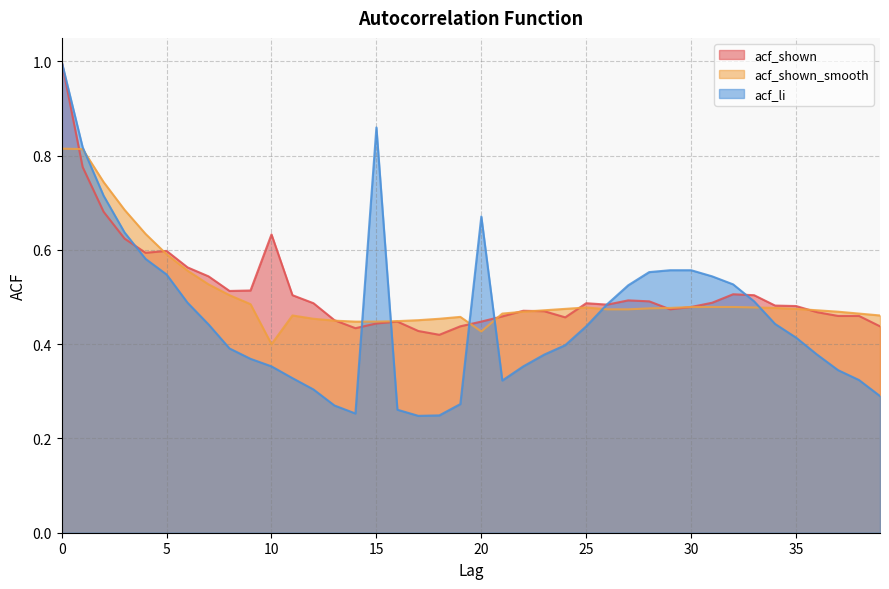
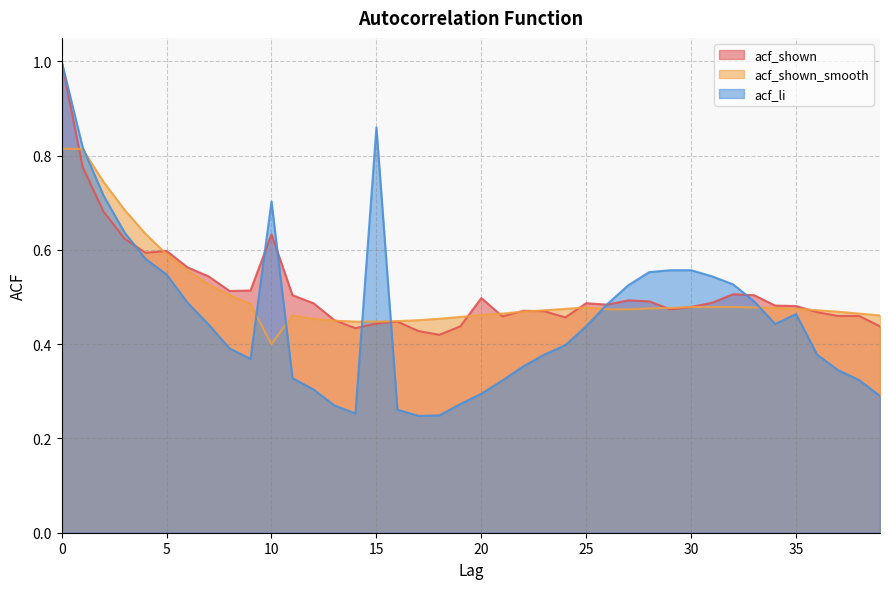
  {
    "acf_shown": {
      "5": 0.60,
      "10": 0.63,
-     "20": 0.45,
+     "20": 0.50,
      "25": 0.49,
      "35": 0.48
    },
    "acf_shown_smooth": {
      "0": 0.82,
      "5": 0.59,
      "10": 0.40,
-     "20": 0.43,
+     "20": 0.46,
      "25": 0.48,
      "35": 0.48
    },
    "acf_li": {
      "5": 0.55,
-     "10": 0.35,
+     "10": 0.70,
      "15": 0.86,
-     "20": 0.67,
+     "20": 0.30,
      "25": 0.44,
      "30": 0.56,
-     "35": 0.41
+     "35": 0.46
    }
  }
